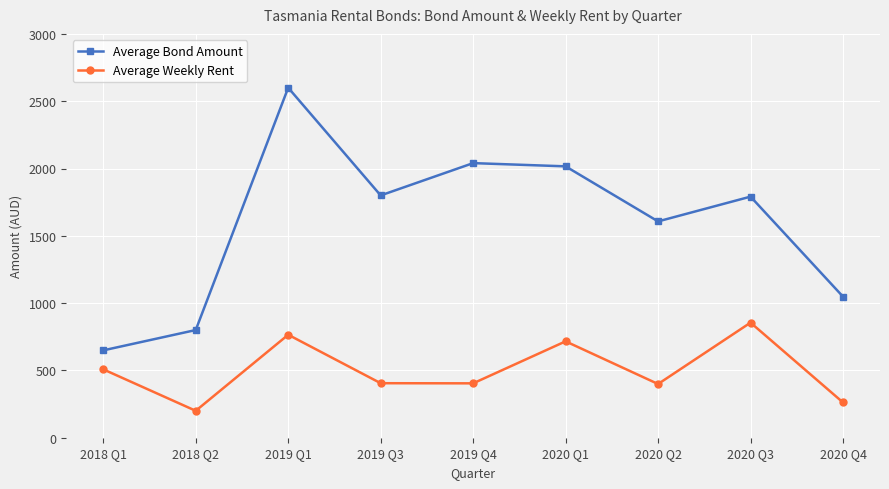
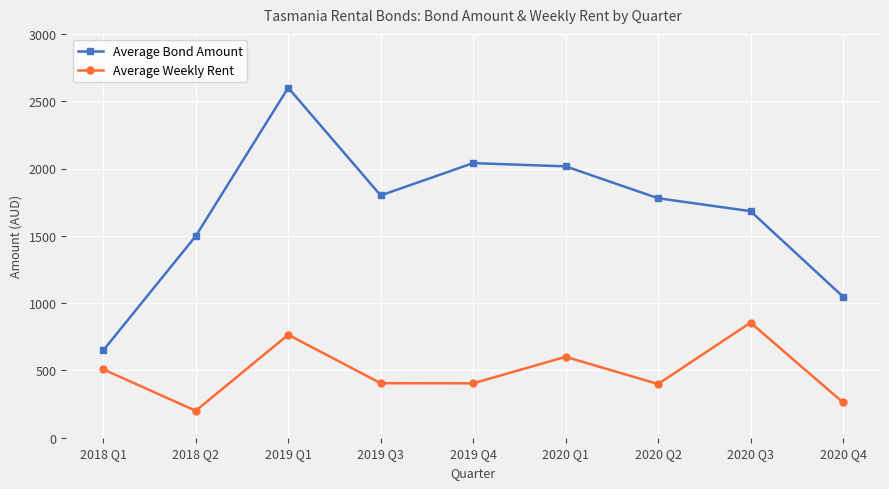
  {
    "Average Bond Amount": {
      "2018 Q1": 650,
-     "2018 Q2": 800,
+     "2018 Q2": 1500,
      "2019 Q1": 2600,
      "2019 Q3": 1800,
      "2019 Q4": 2040,
      "2020 Q1": 2020,
-     "2020 Q2": 1610,
-     "2020 Q3": 1790,
+     "2020 Q2": 1780,
+     "2020 Q3": 1680,
      "2020 Q4": 1050
    },
    "Average Weekly Rent": {
      "2018 Q1": 510,
      "2018 Q2": 200,
      "2019 Q1": 770,
      "2019 Q3": 410,
      "2019 Q4": 400,
-     "2020 Q1": 720,
+     "2020 Q1": 600,
      "2020 Q2": 400,
      "2020 Q3": 860,
      "2020 Q4": 260
    }
  }
